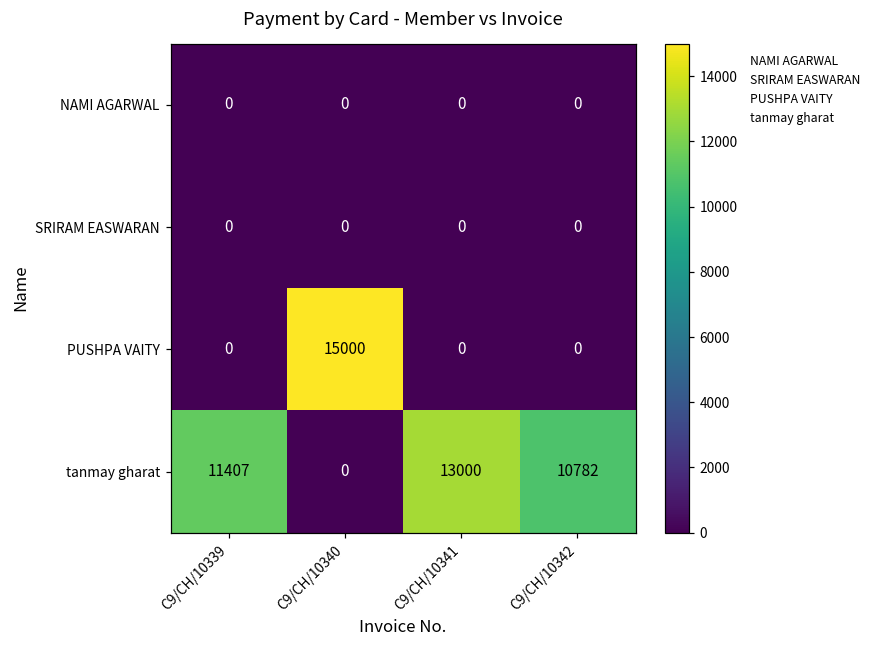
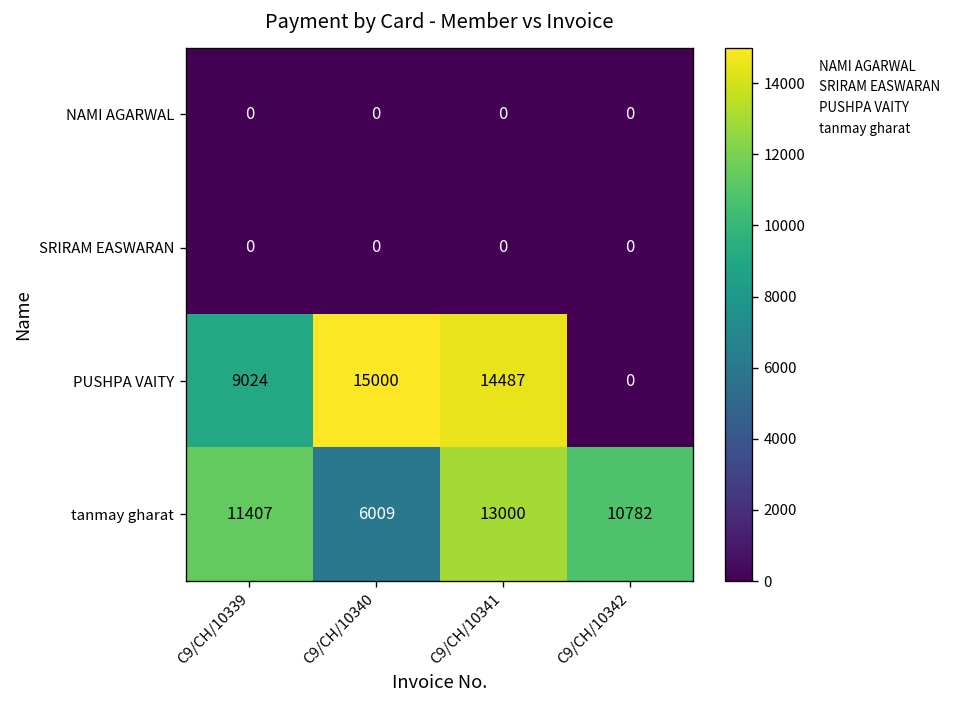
  {
    "NAMI AGARWAL": {
      "C9/CH/10339": 0,
      "C9/CH/10340": 0,
      "C9/CH/10341": 0,
      "C9/CH/10342": 0
    },
    "SRIRAM EASWARAN": {
      "C9/CH/10339": 0,
      "C9/CH/10340": 0,
      "C9/CH/10341": 0,
      "C9/CH/10342": 0
    },
    "PUSHPA VAITY": {
-     "C9/CH/10339": 0,
+     "C9/CH/10339": 9024,
      "C9/CH/10340": 15000,
-     "C9/CH/10341": 0,
+     "C9/CH/10341": 14487,
      "C9/CH/10342": 0
    },
    "tanmay gharat": {
      "C9/CH/10339": 11407,
-     "C9/CH/10340": 0,
+     "C9/CH/10340": 6009,
      "C9/CH/10341": 13000,
      "C9/CH/10342": 10782
    }
  }
